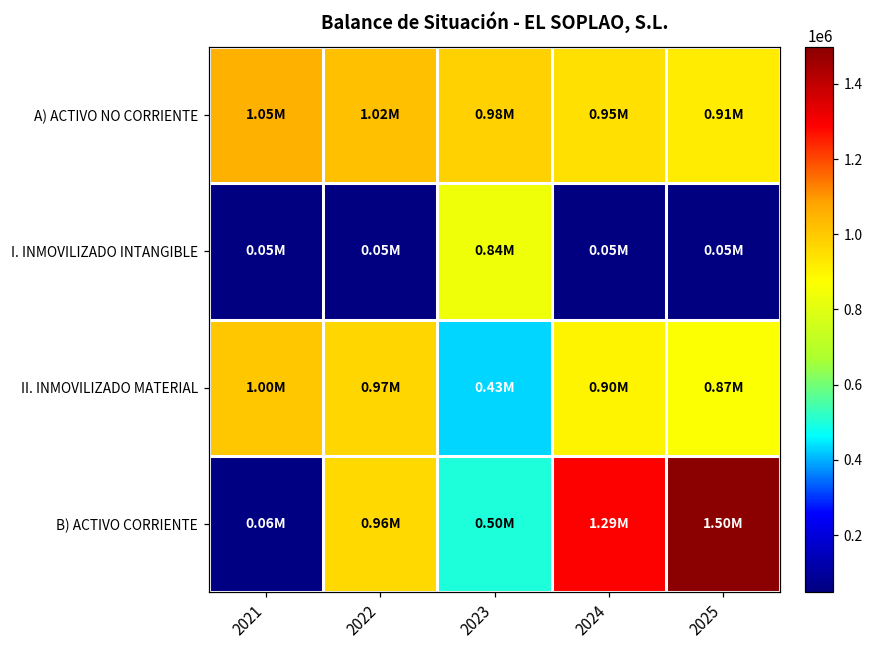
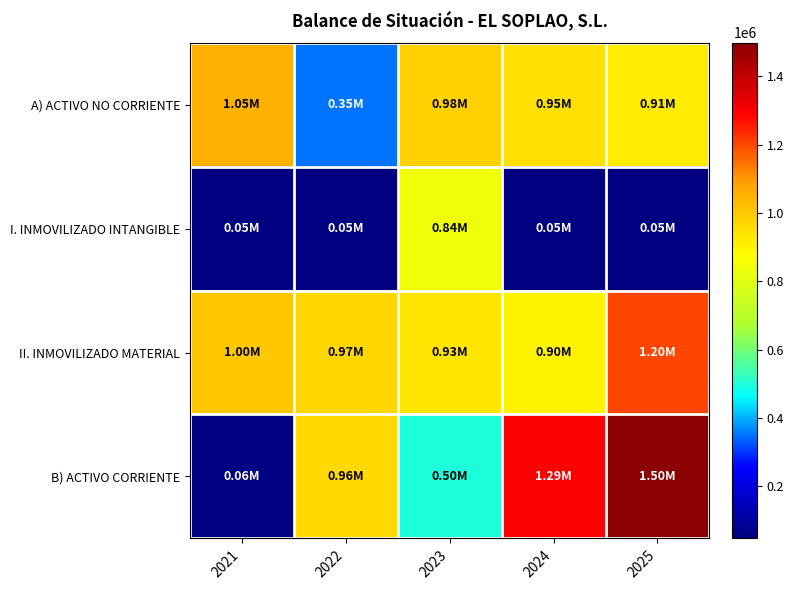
  {
    "A) ACTIVO NO CORRIENTE": {
      "2021": "1.05M",
-     "2022": "1.02M",
+     "2022": "0.35M",
      "2023": "0.98M",
      "2024": "0.95M",
      "2025": "0.91M"
    },
    "I. INMOVILIZADO INTANGIBLE": {
      "2021": "0.05M",
      "2022": "0.05M",
      "2023": "0.84M",
      "2024": "0.05M",
      "2025": "0.05M"
    },
    "II. INMOVILIZADO MATERIAL": {
      "2021": "1.00M",
      "2022": "0.97M",
-     "2023": "0.43M",
+     "2023": "0.93M",
      "2024": "0.90M",
-     "2025": "0.87M"
+     "2025": "1.20M"
    },
    "B) ACTIVO CORRIENTE": {
      "2021": "0.06M",
      "2022": "0.96M",
      "2023": "0.50M",
      "2024": "1.29M",
      "2025": "1.50M"
    }
  }
